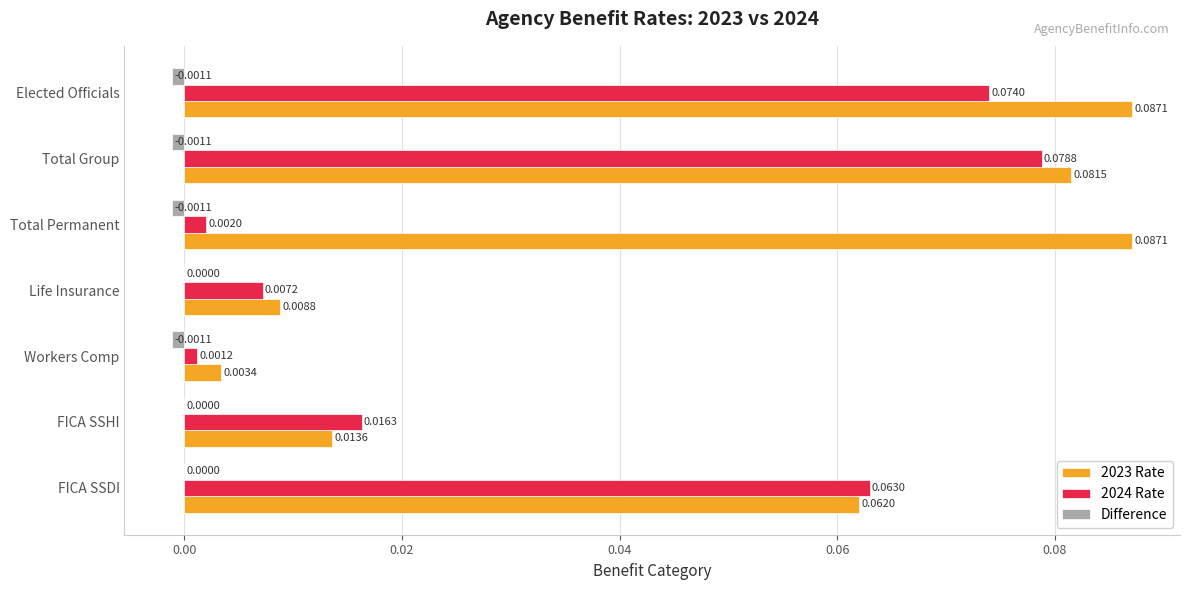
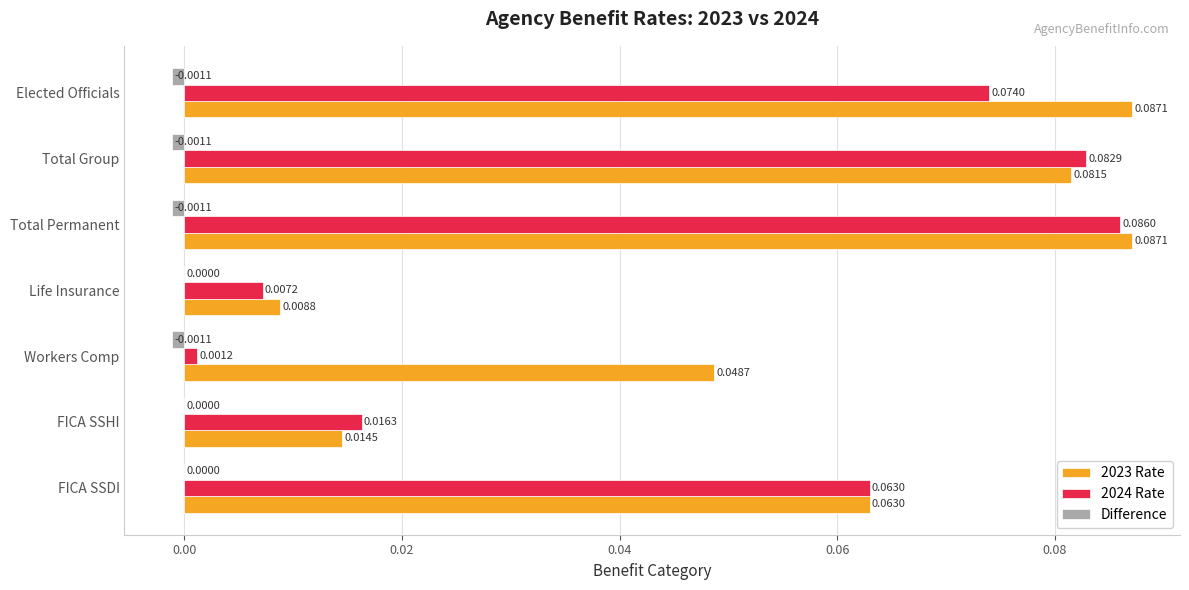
  {
    "2023 Rate": {
      "Elected Officials": 0.0871,
      "Total Group": 0.0815,
      "Total Permanent": 0.0871,
      "Life Insurance": 0.0088,
-     "Workers Comp": 0.0034,
-     "FICA SSHI": 0.0136,
-     "FICA SSDI": 0.0620
+     "Workers Comp": 0.0487,
+     "FICA SSHI": 0.0145,
+     "FICA SSDI": 0.0630
    },
    "2024 Rate": {
      "Elected Officials": 0.0740,
-     "Total Group": 0.0788,
-     "Total Permanent": 0.0020,
+     "Total Group": 0.0829,
+     "Total Permanent": 0.0860,
      "Life Insurance": 0.0072,
      "Workers Comp": 0.0012,
      "FICA SSHI": 0.0163,
      "FICA SSDI": 0.0630
    },
    "Difference": {
      "Elected Officials": -0.0011,
      "Total Group": -0.0011,
      "Total Permanent": -0.0011,
      "Life Insurance": 0.0000,
      "Workers Comp": -0.0011,
      "FICA SSHI": 0.0000,
      "FICA SSDI": 0.0000
    }
  }
